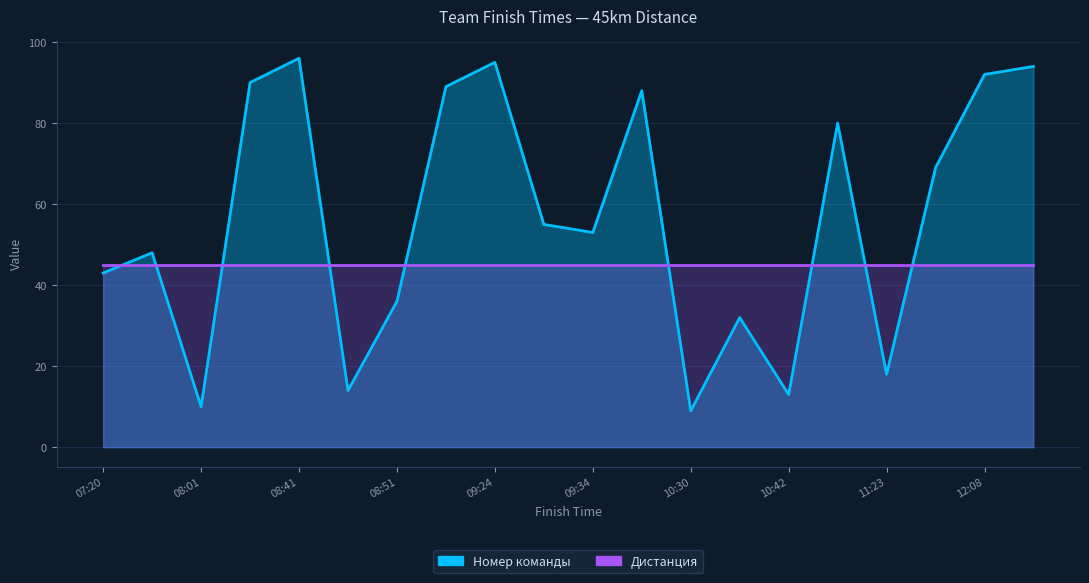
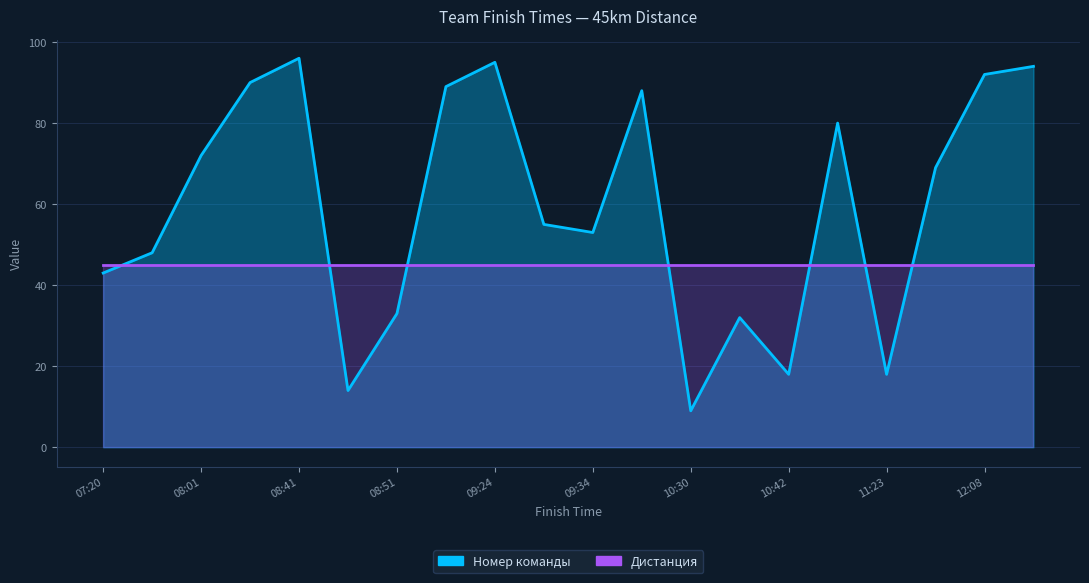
  {
    "Номер команды": {
      "07:20": 43,
-     "08:01": 10,
+     "08:01": 72,
      "08:41": 96,
-     "08:51": 36,
+     "08:51": 33,
      "09:24": 95,
      "09:34": 53,
      "10:30": 9,
-     "10:42": 13,
+     "10:42": 18,
      "11:23": 18,
      "12:08": 92
    },
    "Дистанция": {
      "07:20": 45,
      "08:01": 45,
      "08:41": 45,
      "08:51": 45,
      "09:24": 45,
      "09:34": 45,
      "10:30": 45,
      "10:42": 45,
      "11:23": 45,
      "12:08": 45
    }
  }
